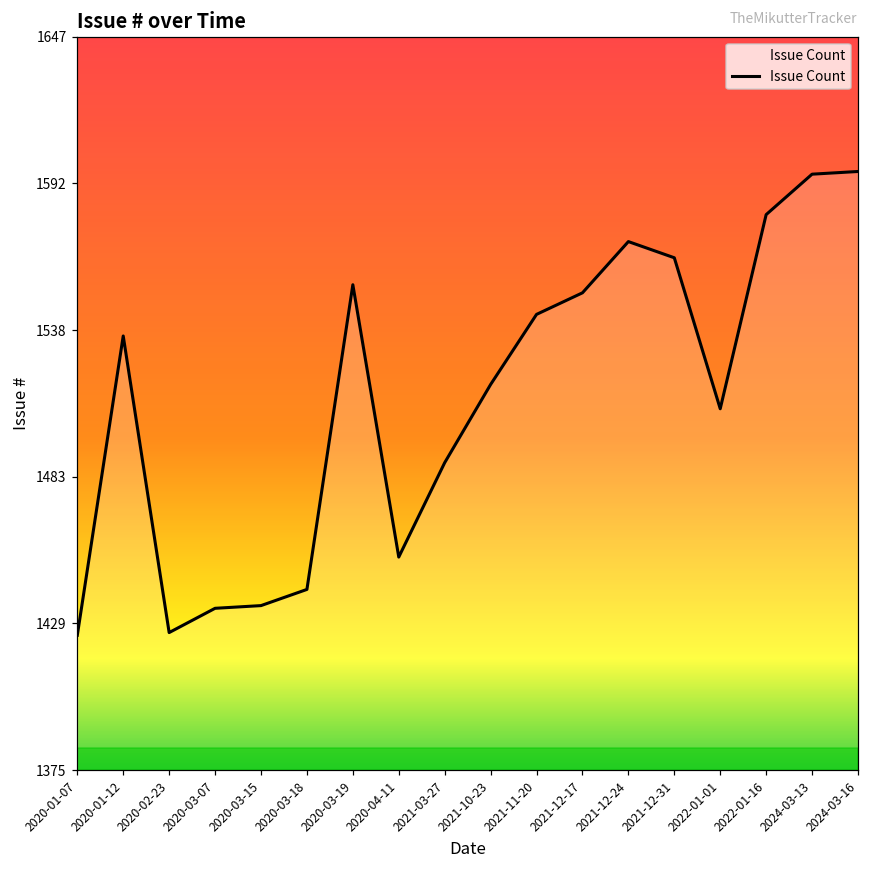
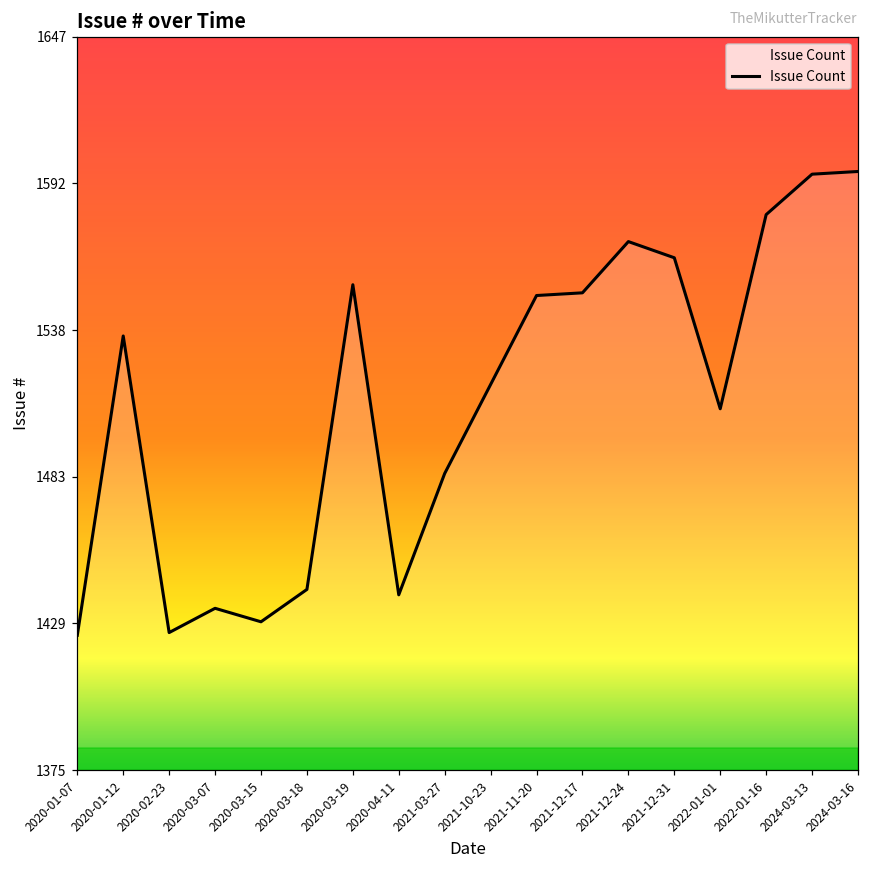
  {
    "2020-01-07": 1425,
    "2020-01-12": 1536,
    "2020-02-23": 1426,
    "2020-03-07": 1435,
-   "2020-03-15": 1436,
+   "2020-03-15": 1430,
    "2020-03-18": 1442,
    "2020-03-19": 1555,
-   "2020-04-11": 1454,
-   "2021-03-27": 1489,
+   "2020-04-11": 1440,
+   "2021-03-27": 1485,
    "2021-10-23": 1518,
-   "2021-11-20": 1544,
+   "2021-11-20": 1551,
    "2021-12-17": 1552,
    "2021-12-24": 1571,
    "2021-12-31": 1565,
    "2022-01-01": 1509,
    "2022-01-16": 1581,
    "2024-03-13": 1596,
    "2024-03-16": 1597
  }
